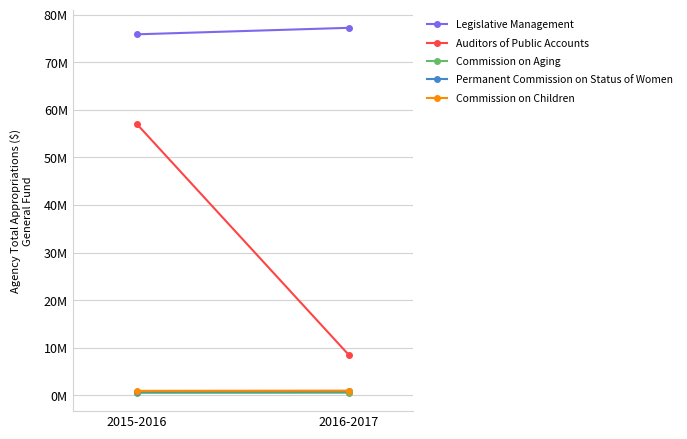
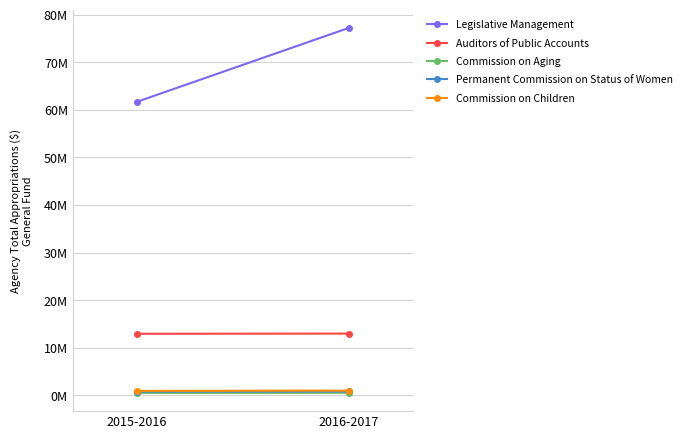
  {
    "Legislative Management": {
-     "2015-2016": 76000000,
+     "2015-2016": 62000000,
      "2016-2017": 77000000
    },
    "Auditors of Public Accounts": {
-     "2015-2016": 57000000,
-     "2016-2017": 8000000
+     "2015-2016": 13000000,
+     "2016-2017": 13000000
    }
  }
